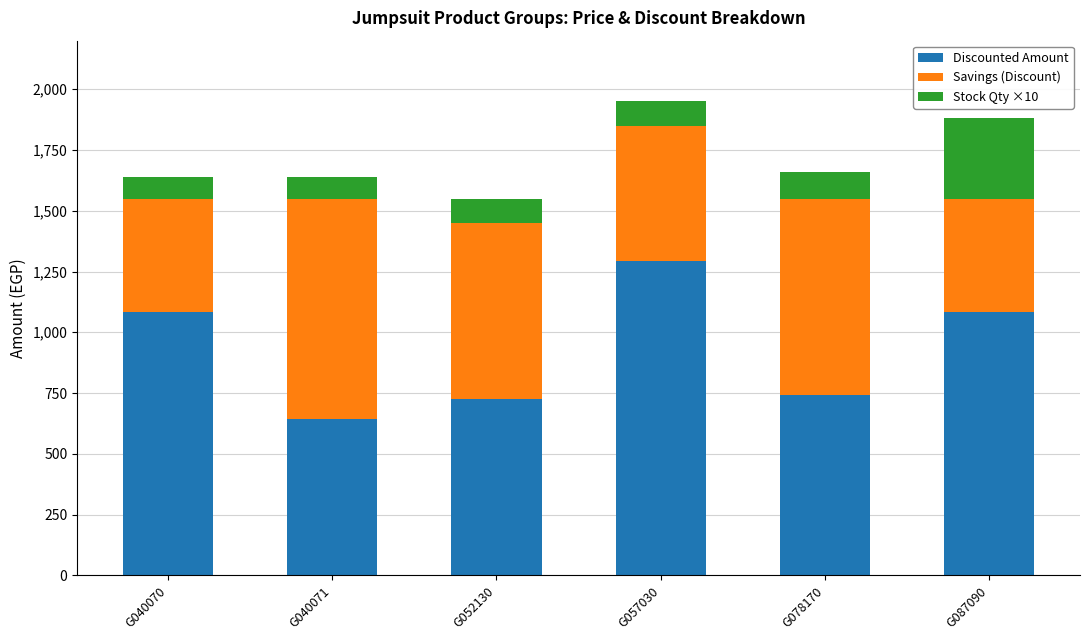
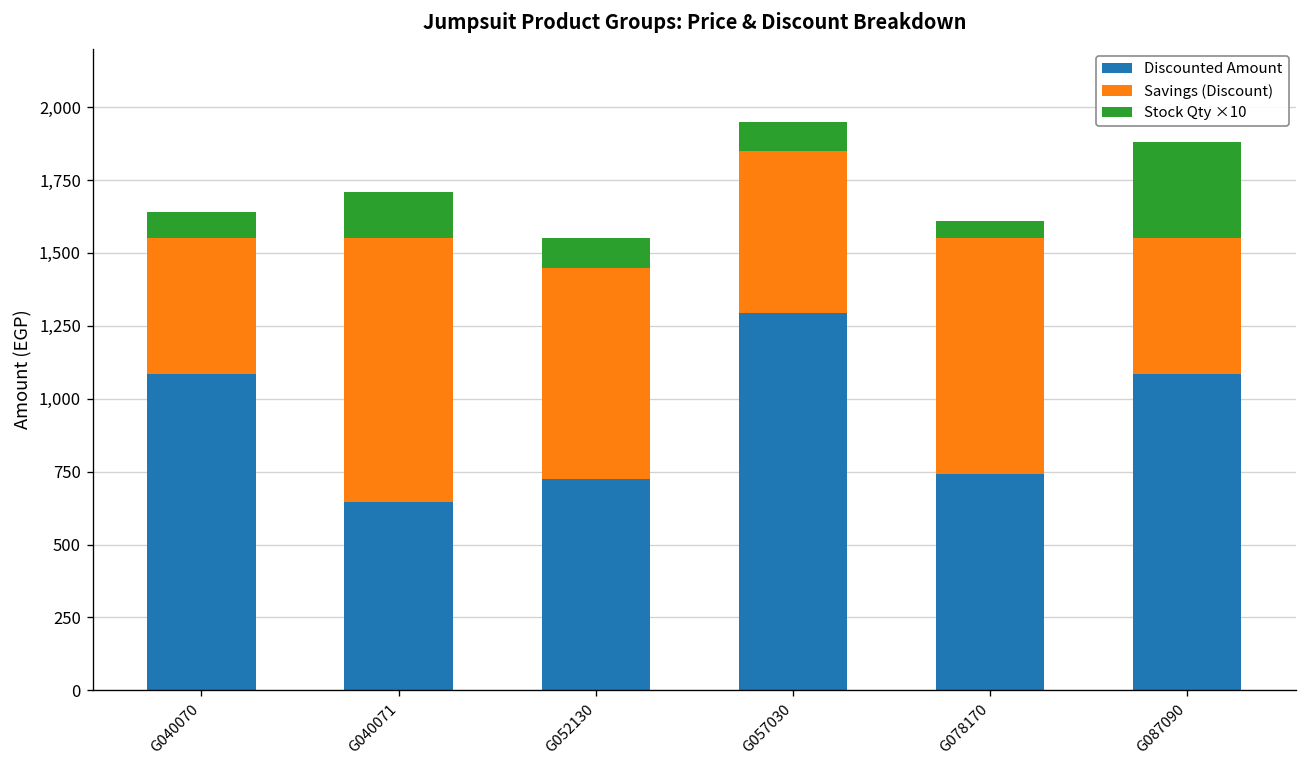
  {
    "Discounted Amount": {
      "G040070": "1,090",
      "G040071": "650",
      "G052130": "730",
      "G057030": "1,300",
      "G078170": "740",
      "G087090": "1,090"
    },
    "Stock Qty ×10": {
      "G040070": "90",
-     "G040071": "90",
+     "G040071": "160",
      "G052130": "100",
      "G057030": "100",
-     "G078170": "110",
+     "G078170": "60",
      "G087090": "330"
    }
  }
